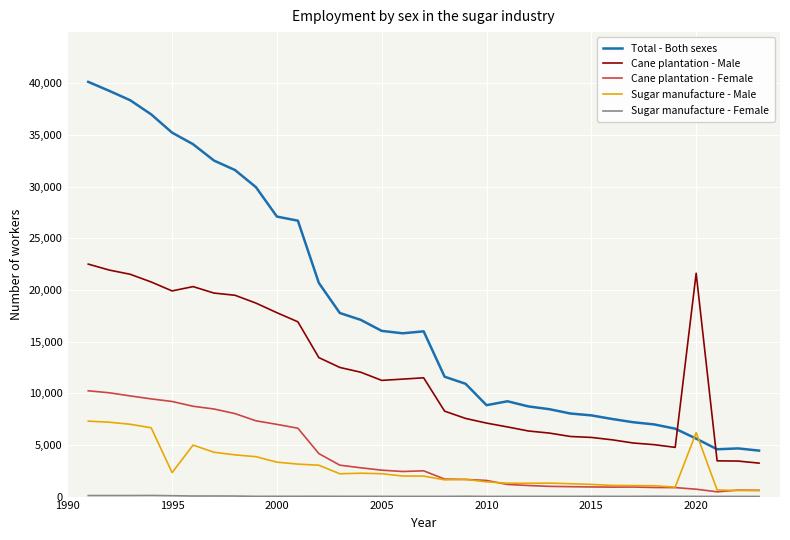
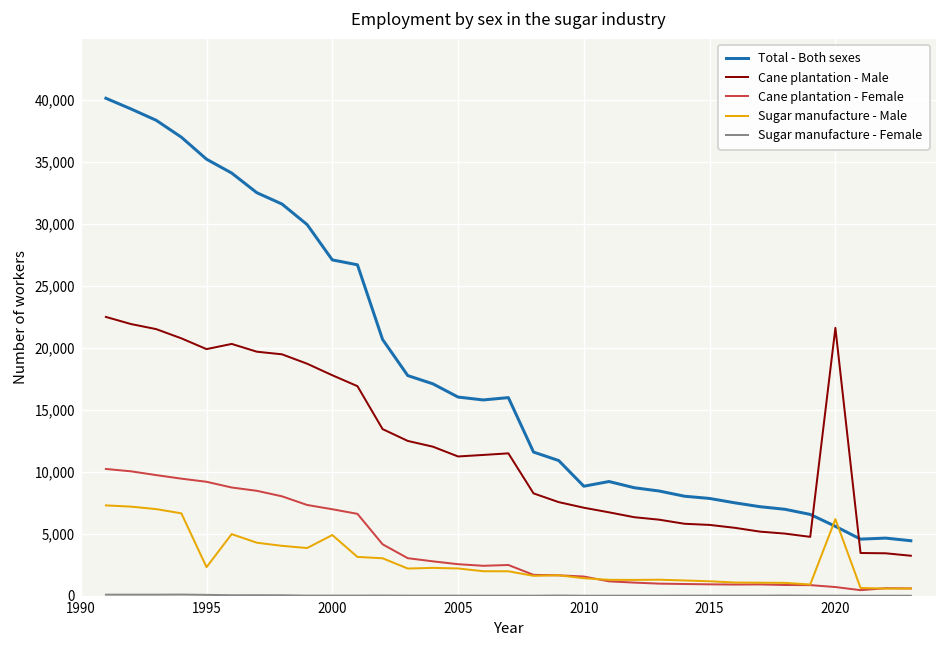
  {
    "Total - Both sexes": {
      "1995": "35,200",
      "2000": "27,100",
      "2005": "16,000",
      "2010": "8,800",
      "2015": "7,900",
      "2020": "5,600"
    },
    "Cane plantation - Male": {
      "1995": "19,900",
      "2000": "17,800",
      "2005": "11,200",
      "2010": "7,100",
      "2015": "5,700",
      "2020": "21,600"
    },
    "Cane plantation - Female": {
      "1995": "9,200",
      "2000": "7,000",
      "2005": "2,600",
      "2015": "900",
      "2020": "700"
    },
    "Sugar manufacture - Male": {
      "1995": "2,300",
-     "2000": "3,300",
+     "2000": "4,900",
      "2005": "2,200",
      "2015": "1,200",
      "2020": "6,200"
    },
    "Sugar manufacture - Female": {
      "1995": "100",
      "2000": "0",
      "2005": "0",
      "2010": "0",
      "2015": "0",
      "2020": "0"
    }
  }
